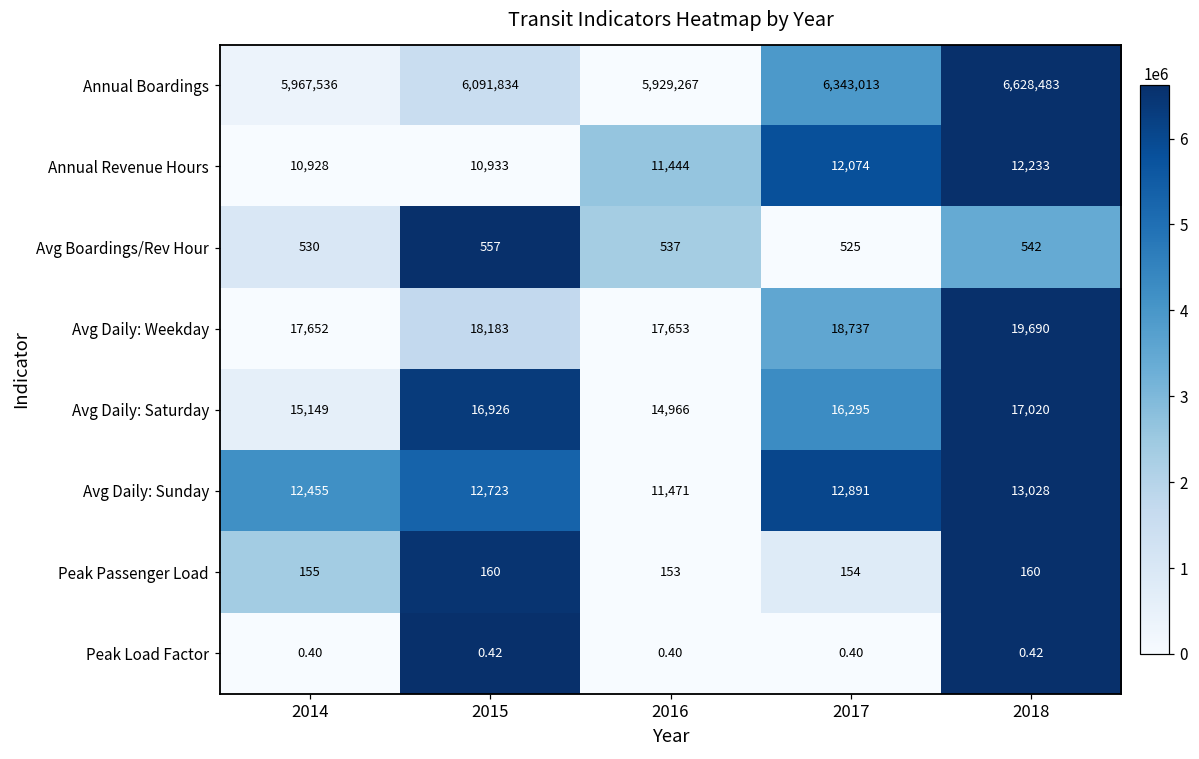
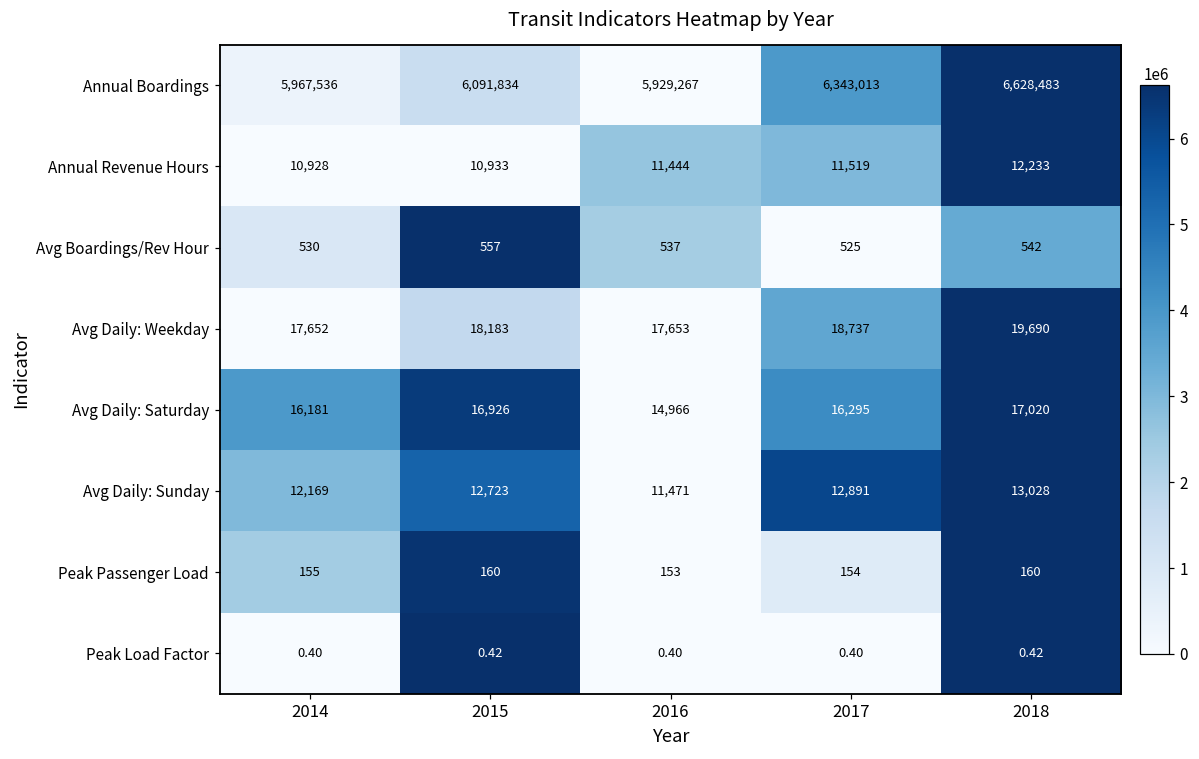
  {
    "Annual Boardings": {
      "2014": "5,967,536",
      "2015": "6,091,834",
      "2016": "5,929,267",
      "2017": "6,343,013",
      "2018": "6,628,483"
    },
    "Annual Revenue Hours": {
      "2014": "10,928",
      "2015": "10,933",
      "2016": "11,444",
-     "2017": "12,074",
+     "2017": "11,519",
      "2018": "12,233"
    },
    "Avg Boardings/Rev Hour": {
      "2014": "530",
      "2015": "557",
      "2016": "537",
      "2017": "525",
      "2018": "542"
    },
    "Avg Daily: Weekday": {
      "2014": "17,652",
      "2015": "18,183",
      "2016": "17,653",
      "2017": "18,737",
      "2018": "19,690"
    },
    "Avg Daily: Saturday": {
-     "2014": "15,149",
+     "2014": "16,181",
      "2015": "16,926",
      "2016": "14,966",
      "2017": "16,295",
      "2018": "17,020"
    },
    "Avg Daily: Sunday": {
-     "2014": "12,455",
+     "2014": "12,169",
      "2015": "12,723",
      "2016": "11,471",
      "2017": "12,891",
      "2018": "13,028"
    },
    "Peak Passenger Load": {
      "2014": "155",
      "2015": "160",
      "2016": "153",
      "2017": "154",
      "2018": "160"
    },
    "Peak Load Factor": {
      "2014": "0.40",
      "2015": "0.42",
      "2016": "0.40",
      "2017": "0.40",
      "2018": "0.42"
    }
  }
